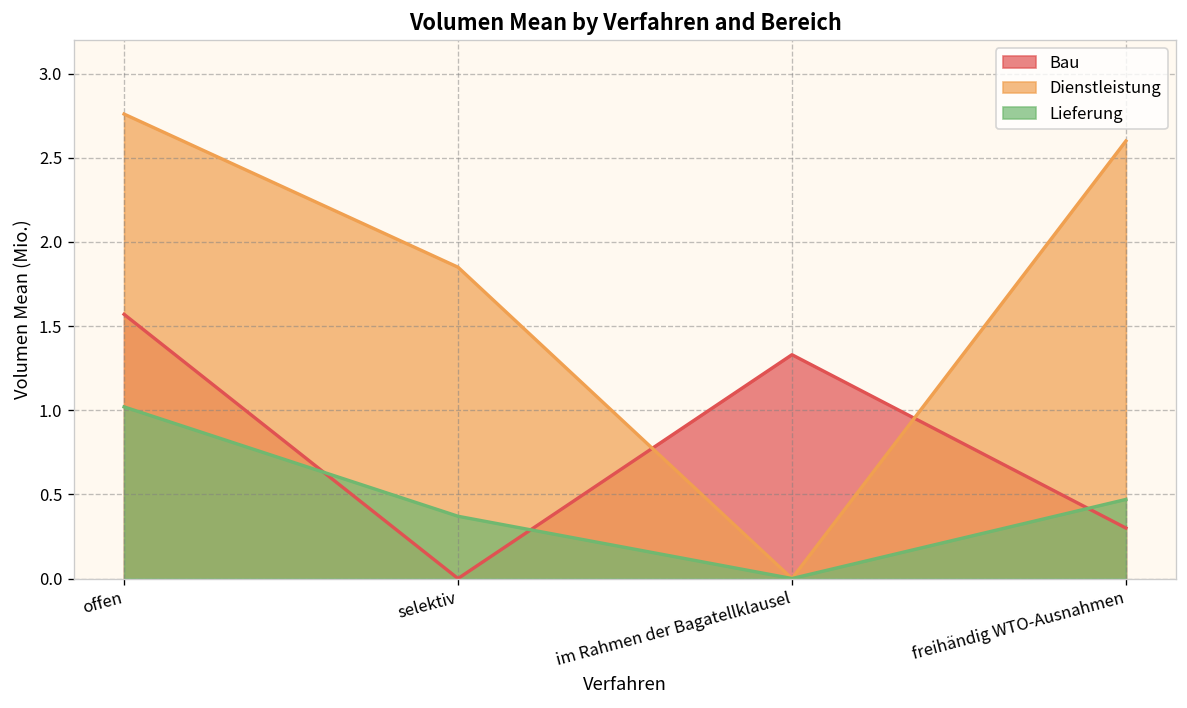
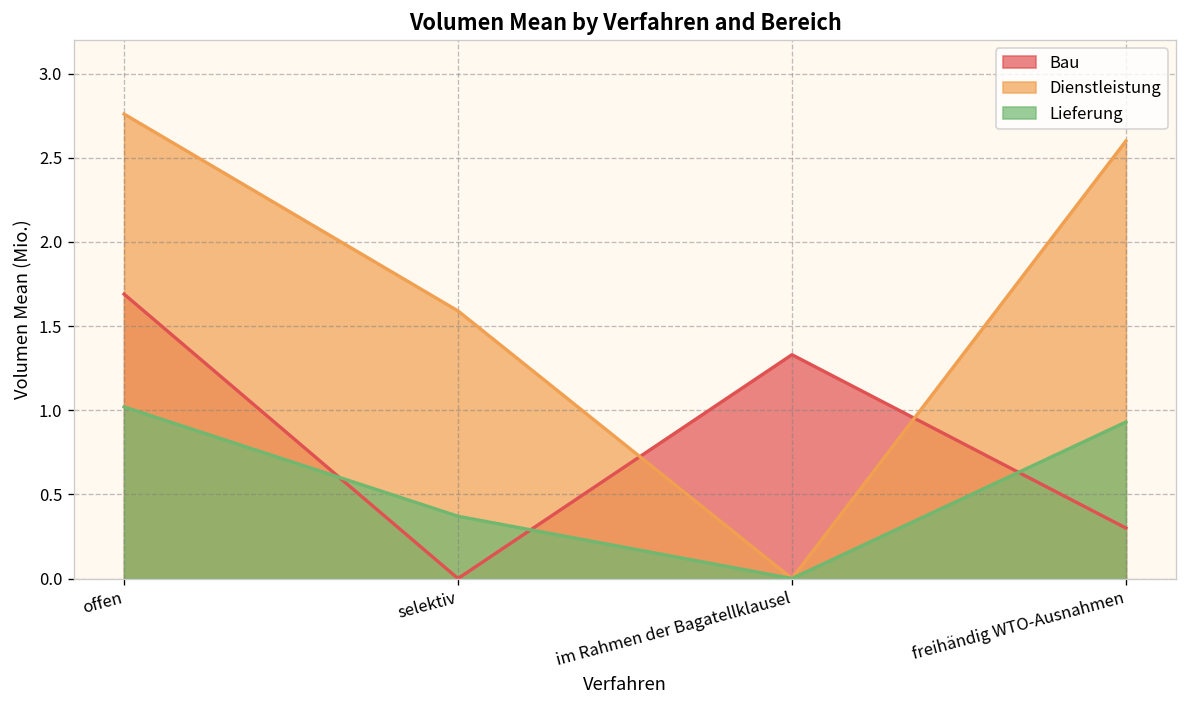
  {
    "Bau": {
-     "offen": 1.57,
+     "offen": 1.69,
      "selektiv": 0.00,
      "im Rahmen der Bagatellklausel": 1.33,
      "freihändig WTO-Ausnahmen": 0.30
    },
    "Dienstleistung": {
      "offen": 2.76,
-     "selektiv": 1.85,
+     "selektiv": 1.59,
      "freihändig WTO-Ausnahmen": 2.60
    },
    "Lieferung": {
      "offen": 1.02,
      "selektiv": 0.37,
-     "freihändig WTO-Ausnahmen": 0.47
+     "freihändig WTO-Ausnahmen": 0.93
    }
  }
